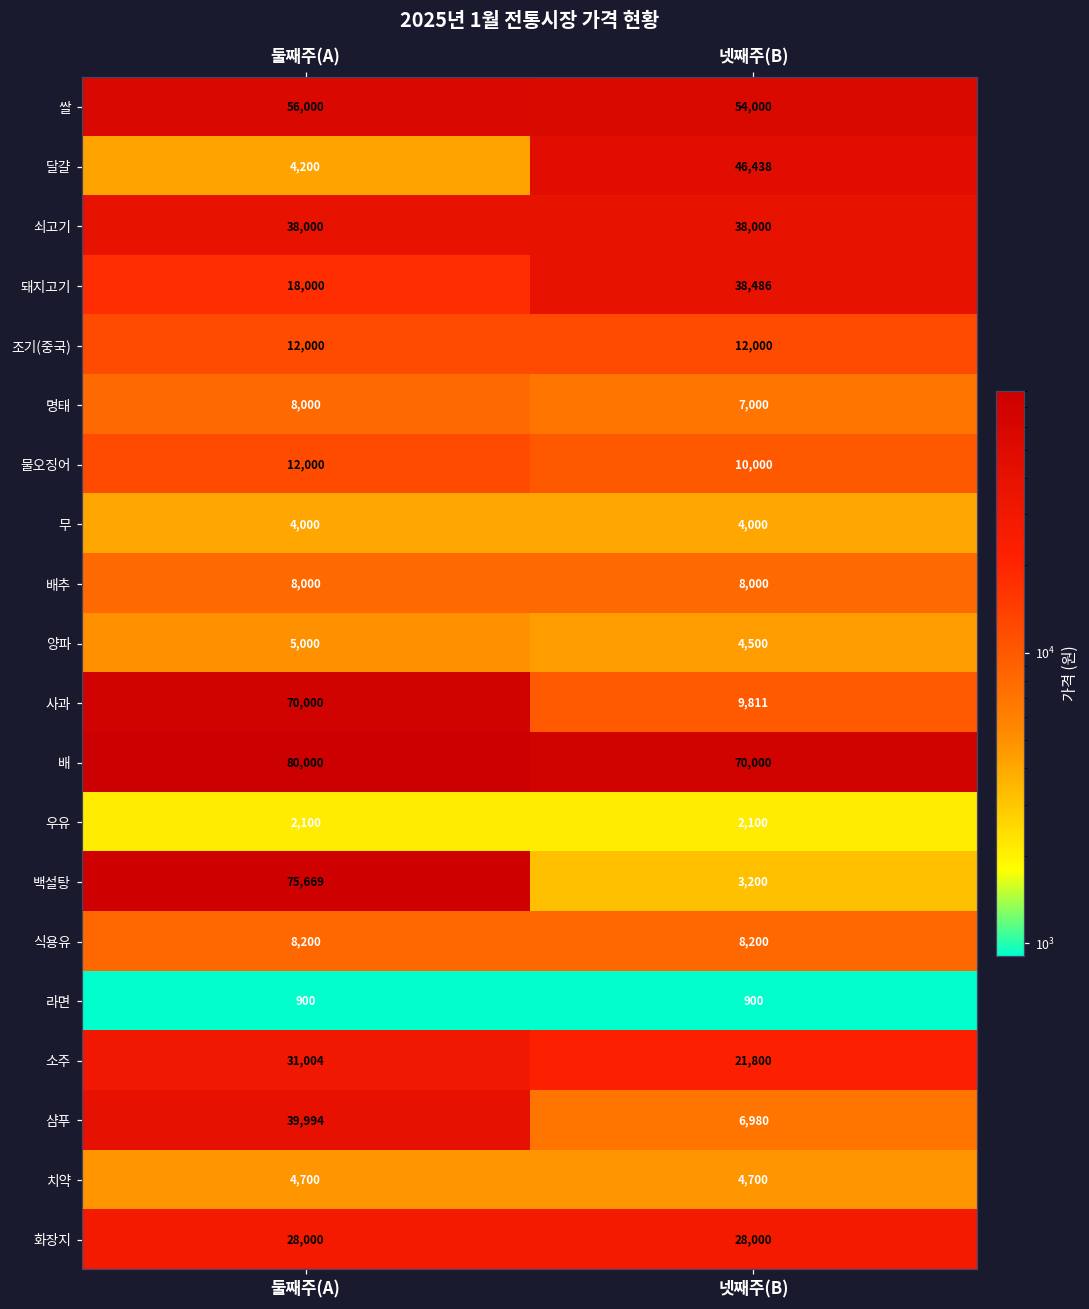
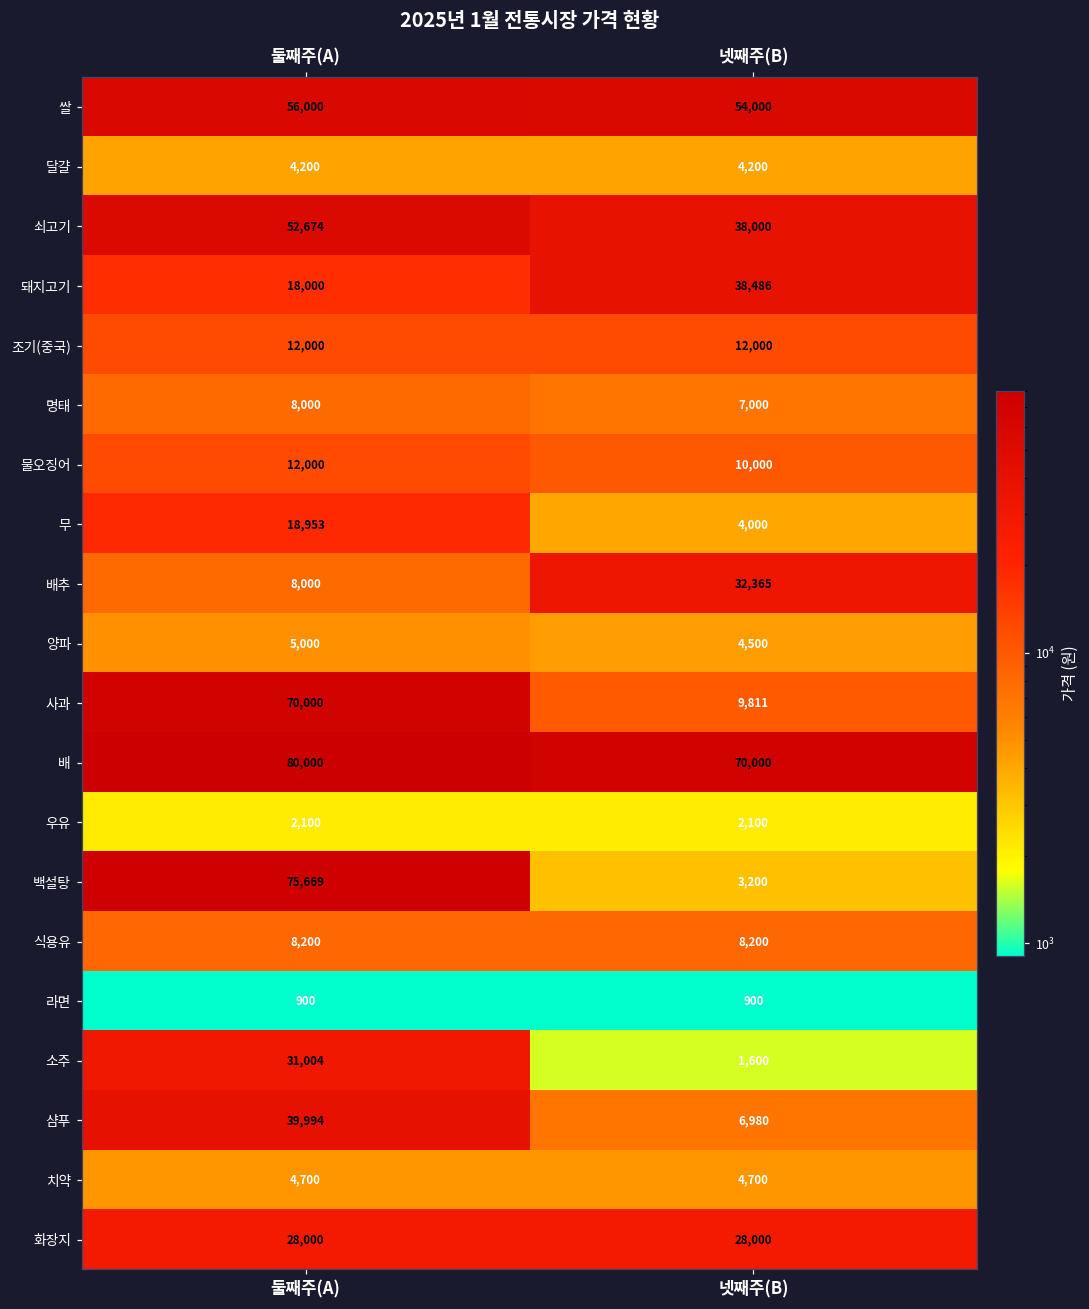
  {
    "쌀": {
      "둘째주(A)": "56,000",
      "넷째주(B)": "54,000"
    },
    "달걀": {
      "둘째주(A)": "4,200",
-     "넷째주(B)": "46,438"
+     "넷째주(B)": "4,200"
    },
    "쇠고기": {
-     "둘째주(A)": "38,000",
+     "둘째주(A)": "52,674",
      "넷째주(B)": "38,000"
    },
    "돼지고기": {
      "둘째주(A)": "18,000",
      "넷째주(B)": "38,486"
    },
    "조기(중국)": {
      "둘째주(A)": "12,000",
      "넷째주(B)": "12,000"
    },
    "명태": {
      "둘째주(A)": "8,000",
      "넷째주(B)": "7,000"
    },
    "물오징어": {
      "둘째주(A)": "12,000",
      "넷째주(B)": "10,000"
    },
    "무": {
-     "둘째주(A)": "4,000",
+     "둘째주(A)": "18,953",
      "넷째주(B)": "4,000"
    },
    "배추": {
      "둘째주(A)": "8,000",
-     "넷째주(B)": "8,000"
+     "넷째주(B)": "32,365"
    },
    "양파": {
      "둘째주(A)": "5,000",
      "넷째주(B)": "4,500"
    },
    "사과": {
      "둘째주(A)": "70,000",
      "넷째주(B)": "9,811"
    },
    "배": {
      "둘째주(A)": "80,000",
      "넷째주(B)": "70,000"
    },
    "우유": {
      "둘째주(A)": "2,100",
      "넷째주(B)": "2,100"
    },
    "백설탕": {
      "둘째주(A)": "75,669",
      "넷째주(B)": "3,200"
    },
    "식용유": {
      "둘째주(A)": "8,200",
      "넷째주(B)": "8,200"
    },
    "라면": {
      "둘째주(A)": "900",
      "넷째주(B)": "900"
    },
    "소주": {
      "둘째주(A)": "31,004",
-     "넷째주(B)": "21,800"
+     "넷째주(B)": "1,600"
    },
    "샴푸": {
      "둘째주(A)": "39,994",
      "넷째주(B)": "6,980"
    },
    "치약": {
      "둘째주(A)": "4,700",
      "넷째주(B)": "4,700"
    },
    "화장지": {
      "둘째주(A)": "28,000",
      "넷째주(B)": "28,000"
    }
  }
